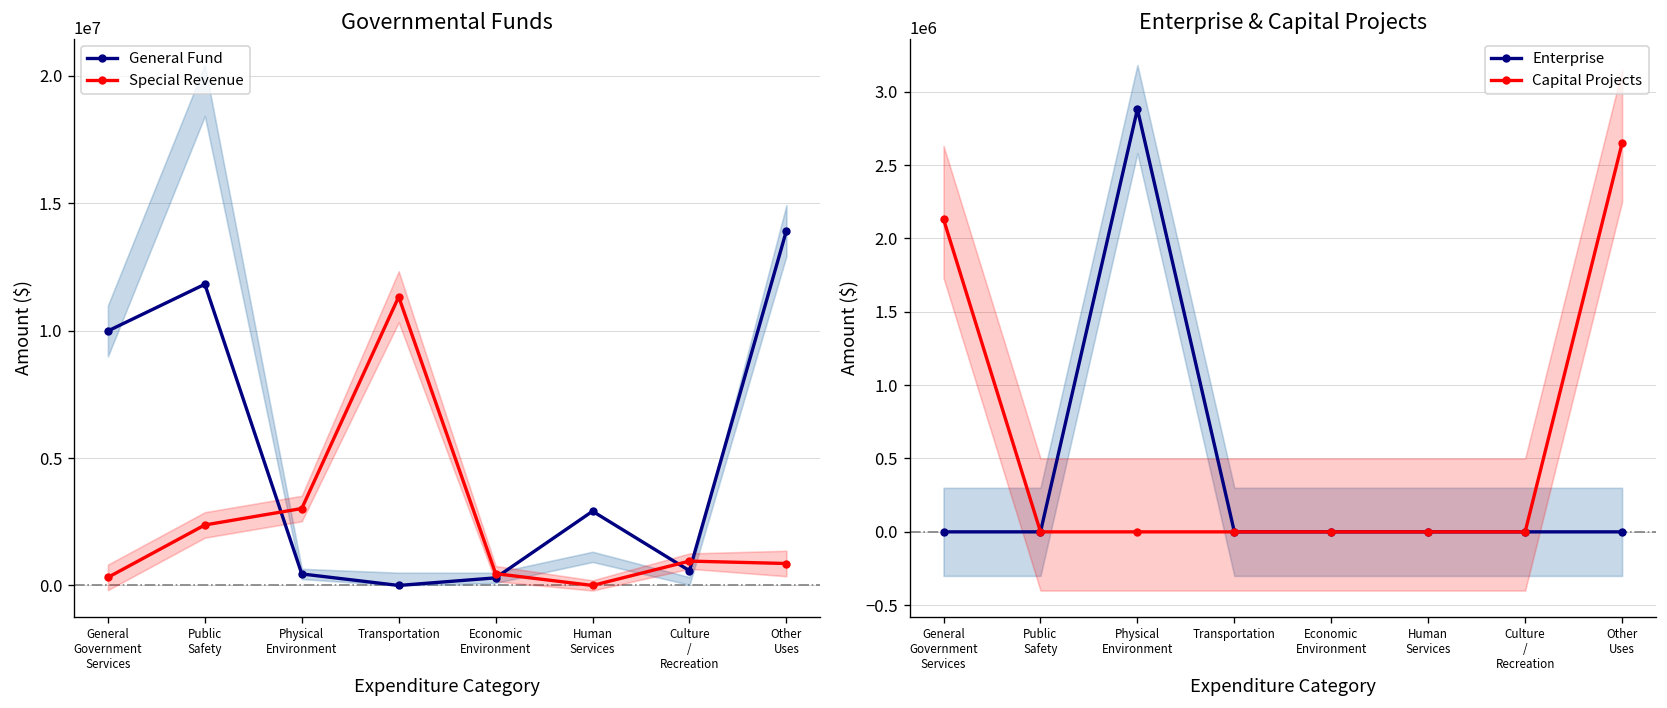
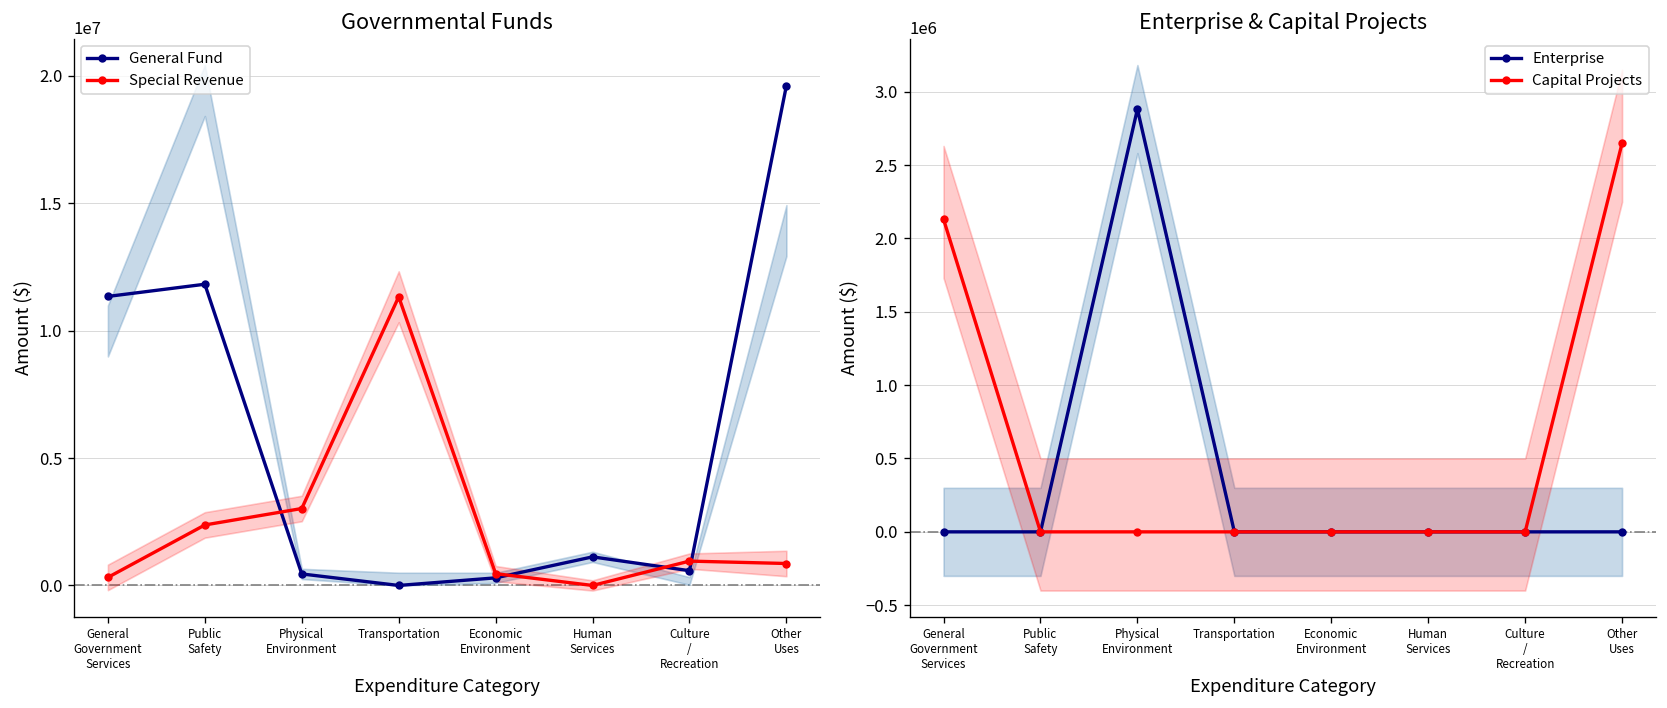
  {
    "Governmental Funds": {
      "General Fund": {
-       "General Government Services": 10000000,
+       "General Government Services": 11300000,
        "Public Safety": 11800000,
        "Physical Environment": 500000,
        "Transportation": 0,
        "Economic Environment": 300000,
-       "Human Services": 2900000,
+       "Human Services": 1100000,
        "Culture / Recreation": 600000,
-       "Other Uses": 13900000
+       "Other Uses": 19600000
      }
    },
    "Enterprise & Capital Projects": {
      "Enterprise": {
        "General Government Services": 0,
        "Physical Environment": 2880000,
        "Other Uses": 0
      }
    }
  }
